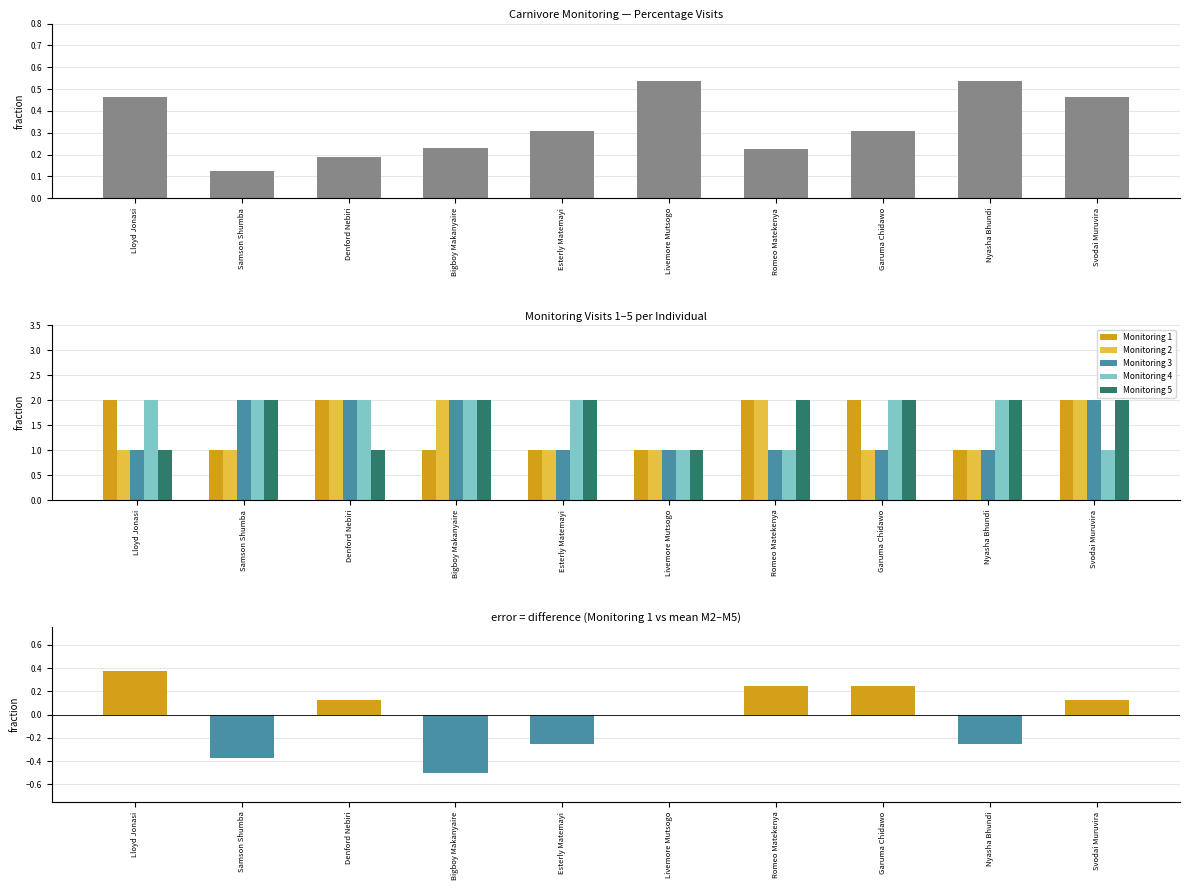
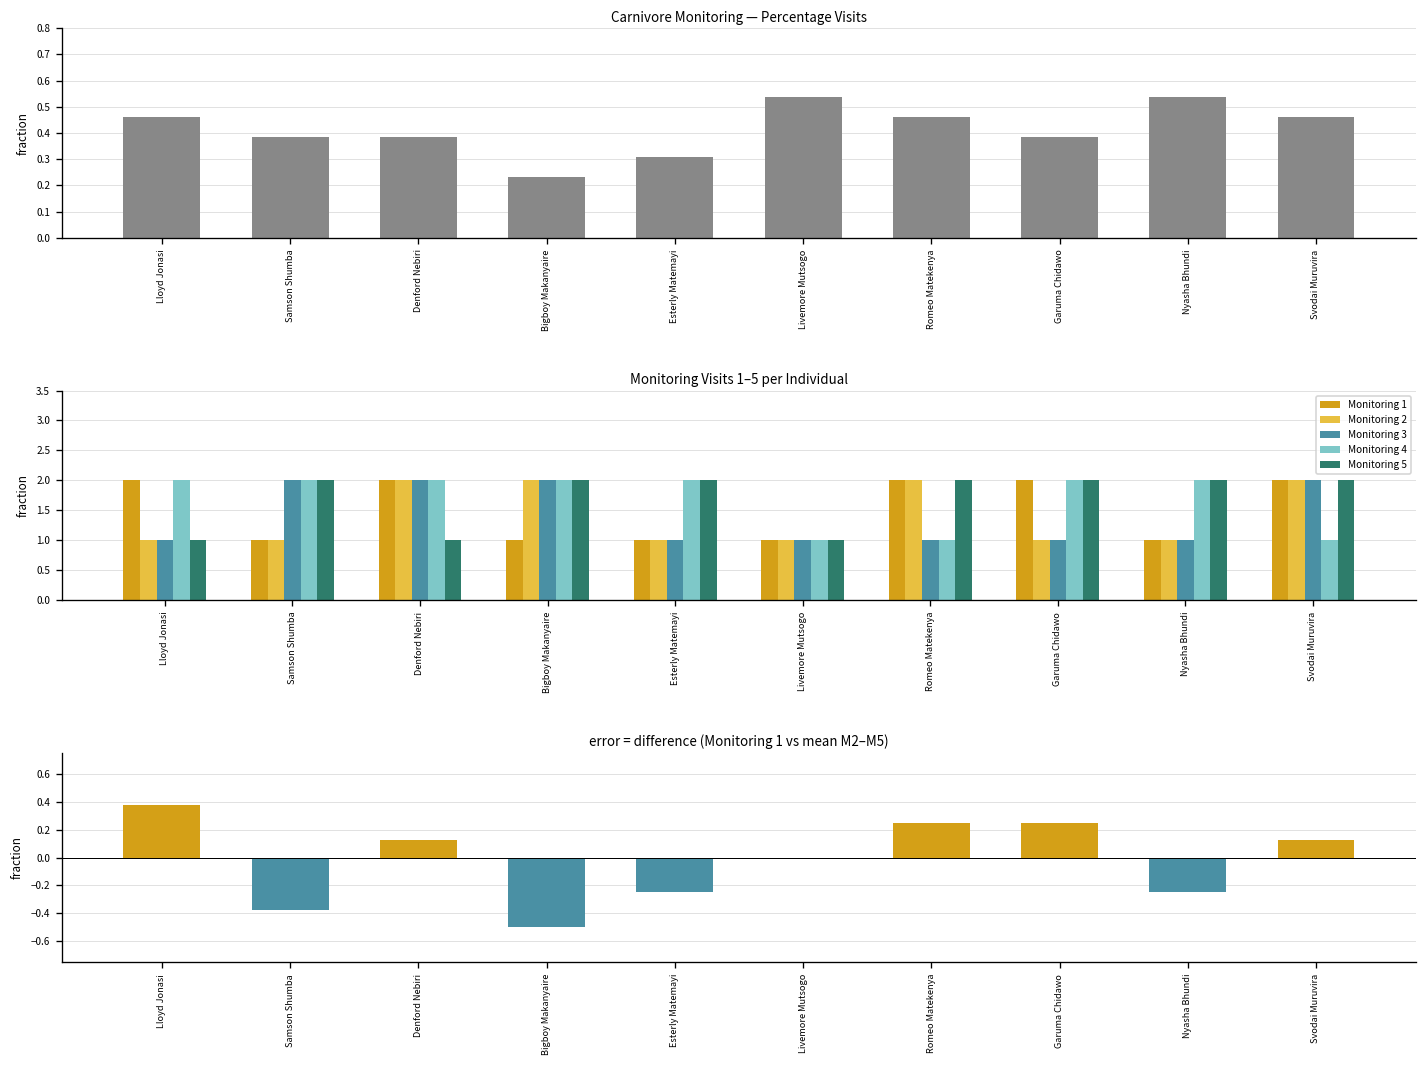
  {
    "Carnivore Monitoring — Percentage Visits": {
      "Lloyd Jonasi": 0.46,
-     "Samson Shumba": 0.12,
-     "Denford Nebiri": 0.19,
+     "Samson Shumba": 0.39,
+     "Denford Nebiri": 0.39,
      "Bigboy Makanyaire": 0.23,
      "Esterly Matemayi": 0.31,
      "Livemore Mutsogo": 0.54,
-     "Romeo Matekenya": 0.22,
-     "Garuma Chidawo": 0.31,
+     "Romeo Matekenya": 0.46,
+     "Garuma Chidawo": 0.39,
      "Nyasha Bhundi": 0.54,
      "Svodai Muruvira": 0.46
    },
    "Monitoring Visits 1–5 per Individual": {
      "Monitoring 3": {
        "Lloyd Jonasi": 1.0,
        "Samson Shumba": 2.0,
        "Denford Nebiri": 2.0,
        "Bigboy Makanyaire": 2.0,
        "Esterly Matemayi": 1.0,
        "Livemore Mutsogo": 1.0,
        "Romeo Matekenya": 1.0,
        "Garuma Chidawo": 1.0,
        "Nyasha Bhundi": 1.0,
        "Svodai Muruvira": 2.0
      },
      "Monitoring 4": {
        "Lloyd Jonasi": 2.0,
        "Samson Shumba": 2.0,
        "Denford Nebiri": 2.0,
        "Bigboy Makanyaire": 2.0,
        "Esterly Matemayi": 2.0,
        "Livemore Mutsogo": 1.0,
        "Romeo Matekenya": 1.0,
        "Garuma Chidawo": 2.0,
        "Nyasha Bhundi": 2.0,
        "Svodai Muruvira": 1.0
      },
      "Monitoring 5": {
        "Lloyd Jonasi": 1.0,
        "Samson Shumba": 2.0,
        "Denford Nebiri": 1.0,
        "Bigboy Makanyaire": 2.0,
        "Esterly Matemayi": 2.0,
        "Livemore Mutsogo": 1.0,
        "Romeo Matekenya": 2.0,
        "Garuma Chidawo": 2.0,
        "Nyasha Bhundi": 2.0,
        "Svodai Muruvira": 2.0
      }
    },
    "error = difference (Monitoring 1 vs mean M2–M5)": {
      "Lloyd Jonasi": 0.38,
      "Samson Shumba": -0.38,
      "Denford Nebiri": 0.13,
      "Bigboy Makanyaire": -0.50,
      "Esterly Matemayi": -0.25,
      "Livemore Mutsogo": 0.00,
      "Romeo Matekenya": 0.25,
      "Garuma Chidawo": 0.25,
      "Nyasha Bhundi": -0.25,
      "Svodai Muruvira": 0.13
    }
  }
